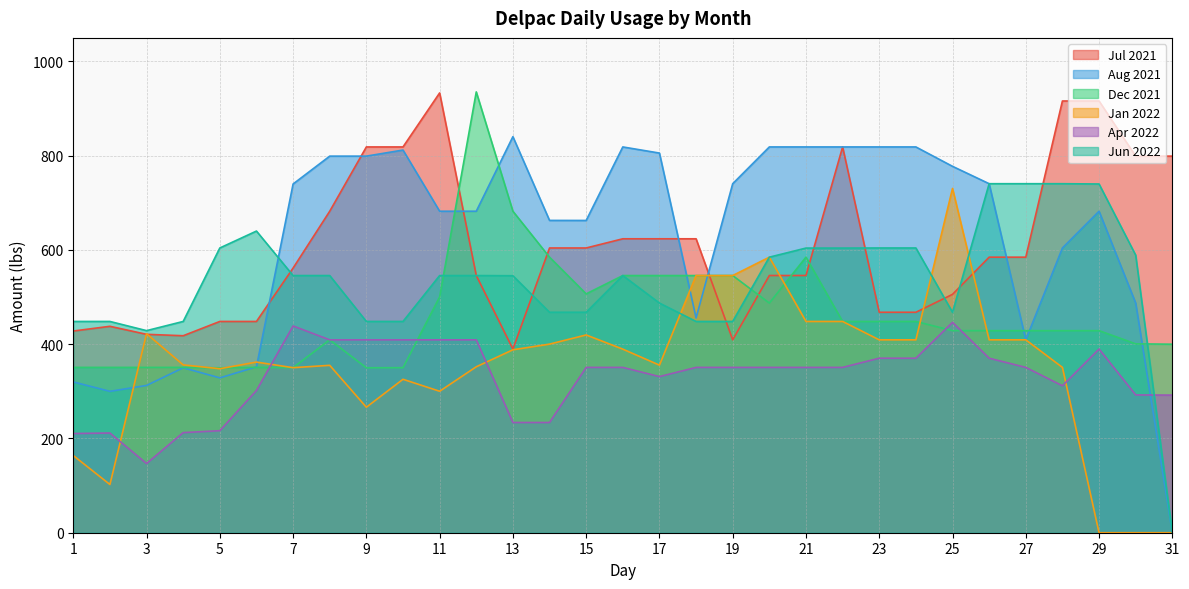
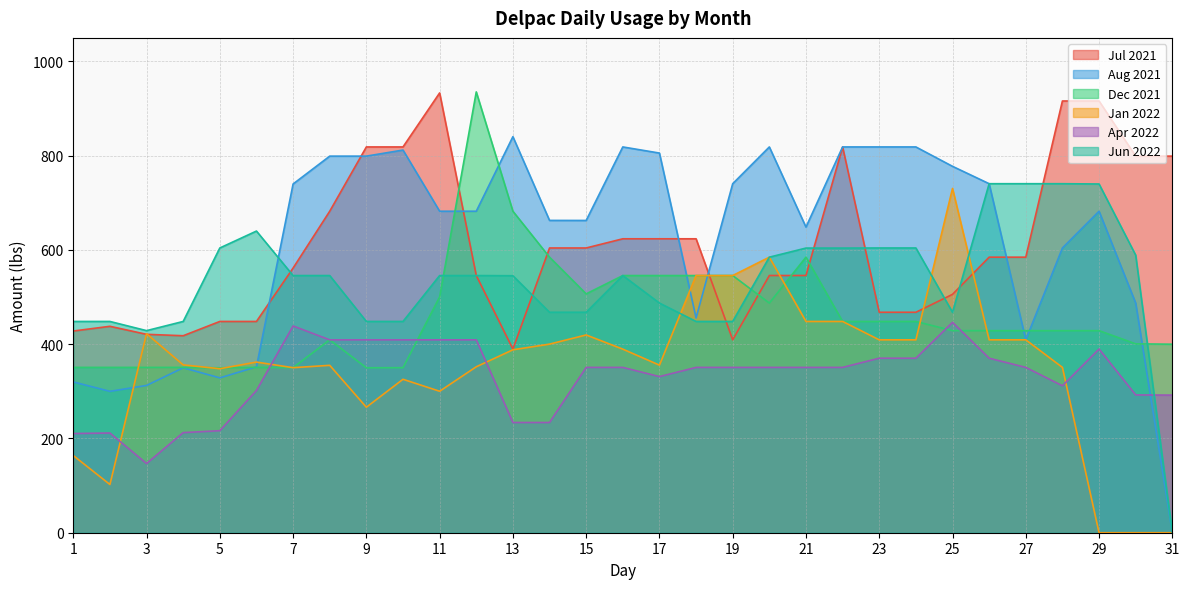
  {
    "Jul 2021": {
      "1": 430,
      "5": 450,
      "7": 560,
      "9": 820,
      "11": 930,
      "15": 600,
      "17": 620,
      "19": 410,
      "21": 550,
      "23": 470,
      "25": 510,
      "27": 580,
      "31": 800
    },
    "Aug 2021": {
      "1": 320,
      "3": 310,
      "5": 330,
      "7": 740,
      "9": 800,
      "11": 680,
      "13": 840,
      "15": 660,
      "17": 810,
      "19": 740,
-     "21": 820,
+     "21": 650,
      "23": 820,
      "25": 780,
      "29": 680
    },
    "Jan 2022": {
      "1": 160,
      "9": 270,
      "11": 300,
      "15": 420,
      "17": 360,
      "21": 450,
      "23": 410,
      "25": 730,
      "29": 0
    },
    "Apr 2022": {
      "1": 210,
      "3": 150,
      "5": 220,
      "7": 440,
      "9": 410,
      "11": 410,
      "13": 230,
      "15": 350,
      "17": 330,
      "19": 350,
      "21": 350,
      "23": 370,
      "25": 450,
      "27": 350,
      "29": 390,
      "31": 290
    }
  }
